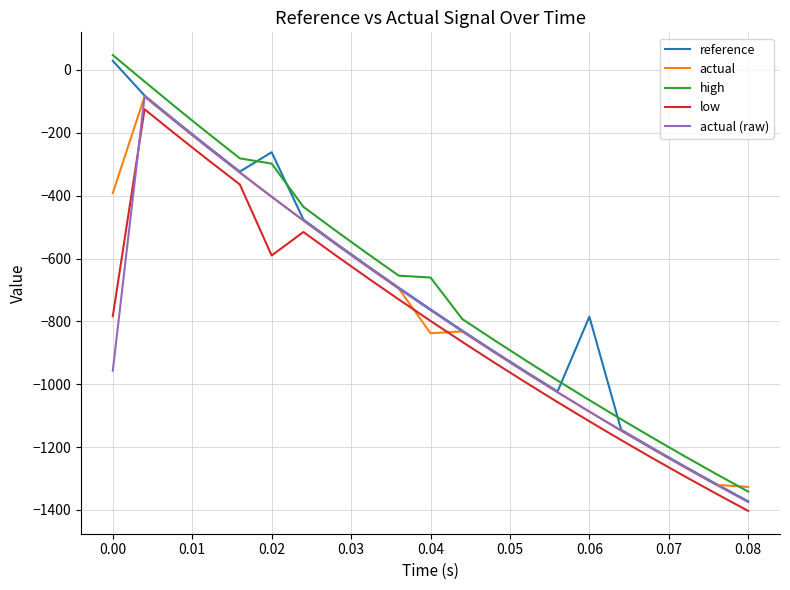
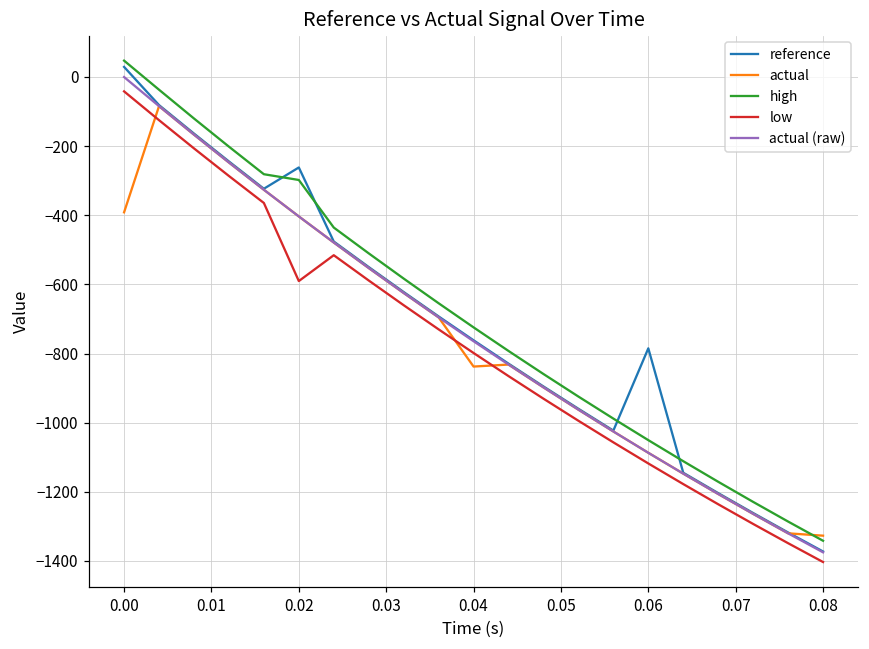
  {
    "reference": {
      "0.00": 30,
      "0.02": -260,
      "0.06": -780
    },
    "actual": {
      "0.00": -390,
      "0.04": -840,
      "0.08": -1330
    },
    "high": {
      "0.00": 50,
      "0.02": -300,
-     "0.04": -660,
+     "0.04": -720,
      "0.06": -1050,
      "0.08": -1340
    },
    "low": {
-     "0.00": -780,
+     "0.00": -40,
      "0.02": -590,
      "0.04": -800,
      "0.06": -1120,
      "0.08": -1400
    },
    "actual (raw)": {
-     "0.00": -960
+     "0.00": 0
    }
  }
